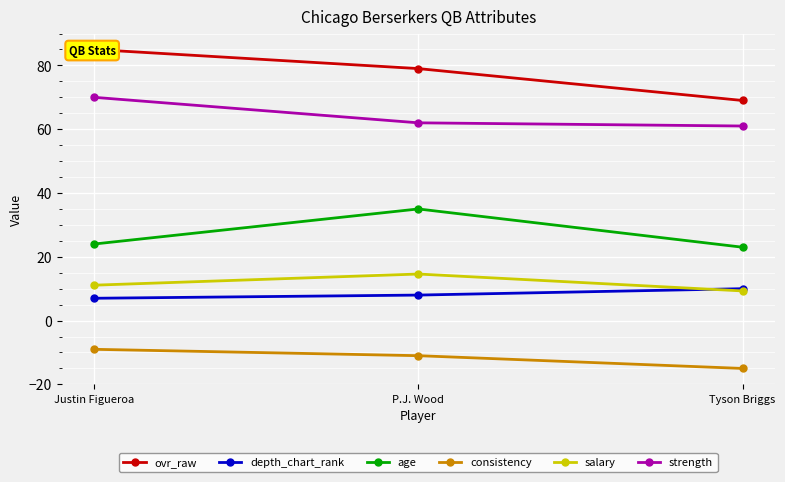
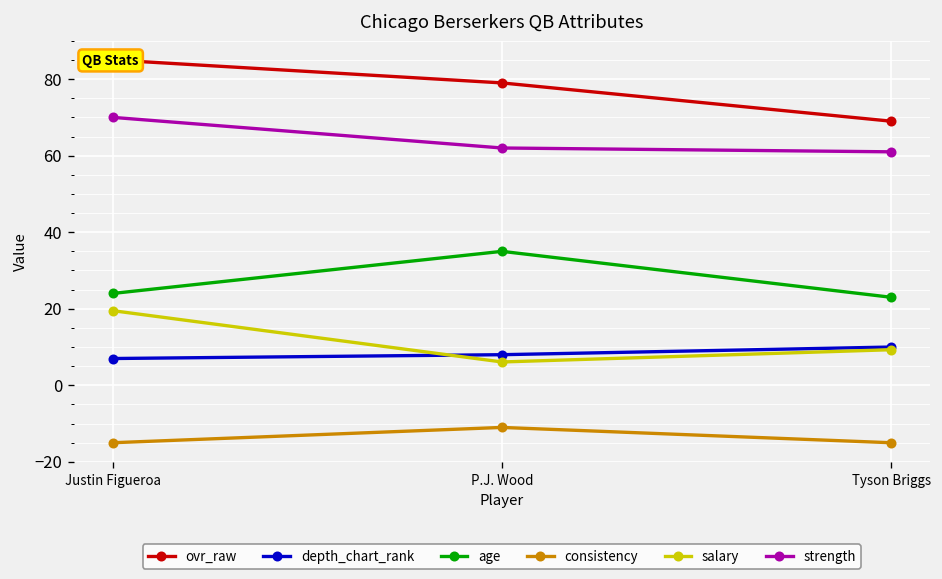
  {
    "ovr_raw": {
      "P.J. Wood": 79,
      "Tyson Briggs": 69
    },
    "depth_chart_rank": {
      "Justin Figueroa": 7,
      "P.J. Wood": 8
    },
    "age": {
      "Justin Figueroa": 24,
      "P.J. Wood": 35,
      "Tyson Briggs": 23
    },
    "consistency": {
-     "Justin Figueroa": -9,
+     "Justin Figueroa": -15,
      "P.J. Wood": -11,
      "Tyson Briggs": -15
    },
    "salary": {
-     "Justin Figueroa": 11,
-     "P.J. Wood": 15
+     "Justin Figueroa": 20,
+     "P.J. Wood": 6
    },
    "strength": {
      "Justin Figueroa": 70,
      "P.J. Wood": 62,
      "Tyson Briggs": 61
    }
  }
